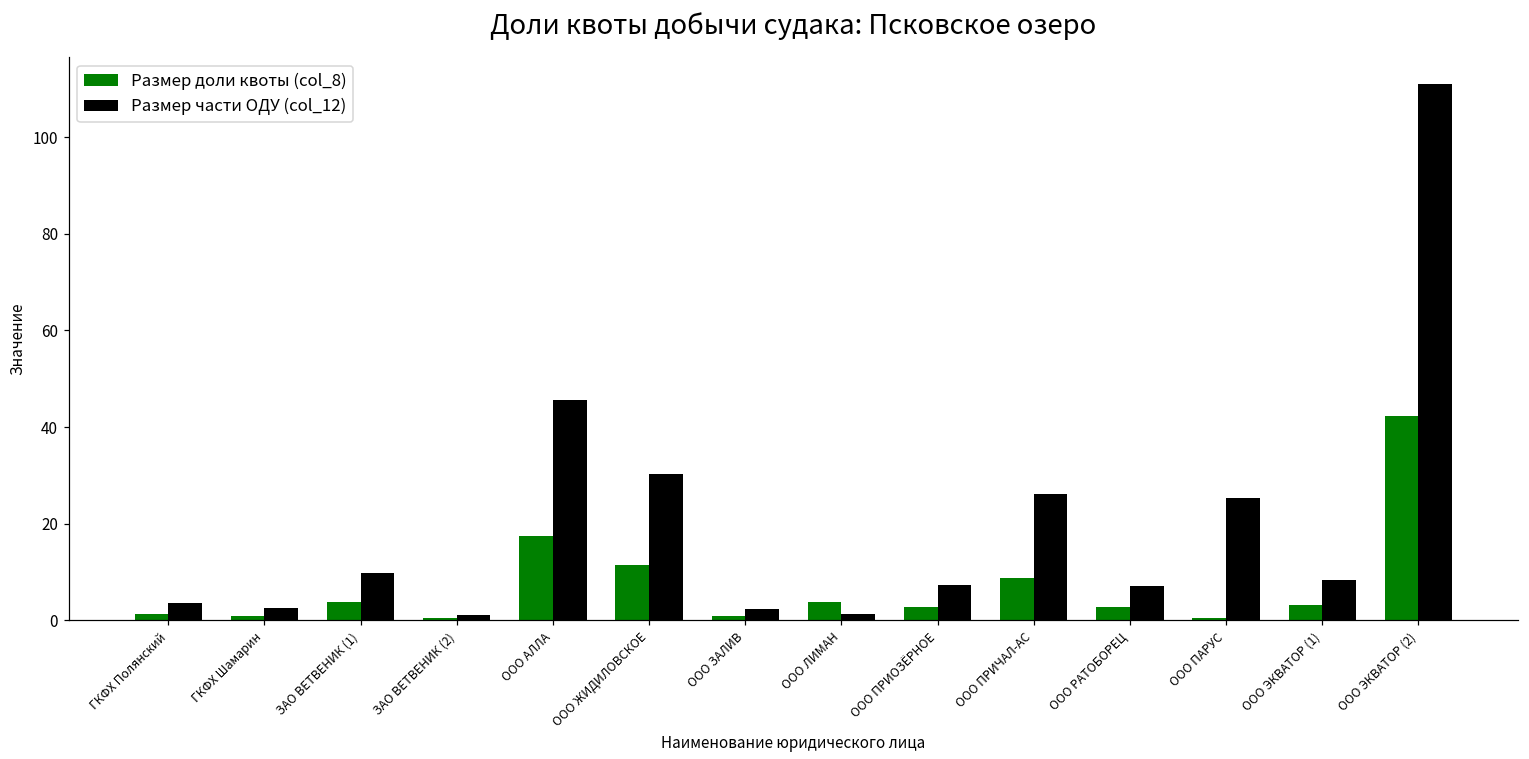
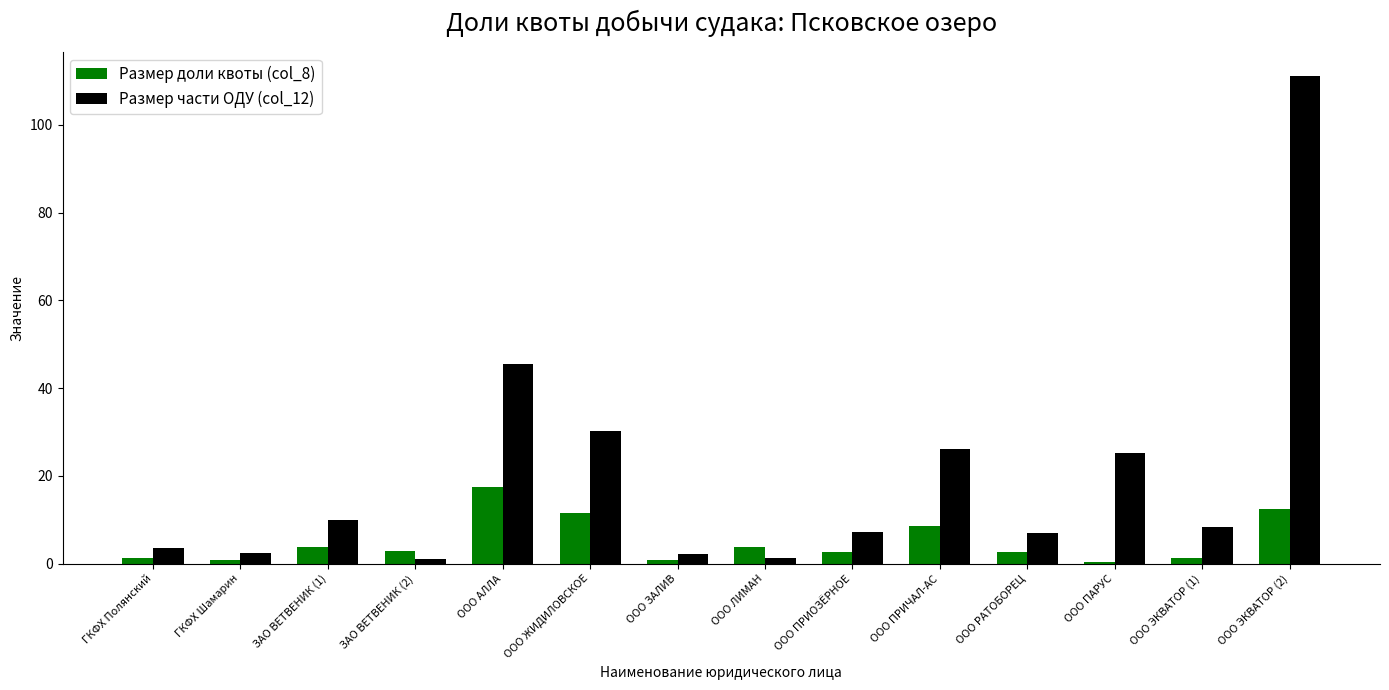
  {
    "Размер доли квоты (col_8)": {
      "ГКФХ Полянский": 1,
      "ГКФХ Шамарин": 1,
      "ЗАО ВЕТВЕНИК (1)": 4,
-     "ЗАО ВЕТВЕНИК (2)": 0,
+     "ЗАО ВЕТВЕНИК (2)": 3,
      "ООО АЛЛА": 17,
      "ООО ЖИДИЛОВСКОЕ": 12,
      "ООО ЗАЛИВ": 1,
      "ООО ЛИМАН": 4,
      "ООО ПРИОЗЁРНОЕ": 3,
      "ООО ПРИЧАЛ-АС": 9,
      "ООО РАТОБОРЕЦ": 3,
-     "ООО ЭКВАТОР (1)": 3,
-     "ООО ЭКВАТОР (2)": 42
+     "ООО ЭКВАТОР (1)": 1,
+     "ООО ЭКВАТОР (2)": 13
    },
    "Размер части ОДУ (col_12)": {
      "ГКФХ Полянский": 3,
      "ГКФХ Шамарин": 2,
      "ЗАО ВЕТВЕНИК (1)": 10,
      "ЗАО ВЕТВЕНИК (2)": 1,
      "ООО АЛЛА": 46,
      "ООО ЖИДИЛОВСКОЕ": 30,
      "ООО ЗАЛИВ": 2,
      "ООО ЛИМАН": 1,
      "ООО ПРИОЗЁРНОЕ": 7,
      "ООО ПРИЧАЛ-АС": 26,
      "ООО РАТОБОРЕЦ": 7,
      "ООО ПАРУС": 25,
      "ООО ЭКВАТОР (1)": 8,
      "ООО ЭКВАТОР (2)": 111
    }
  }
